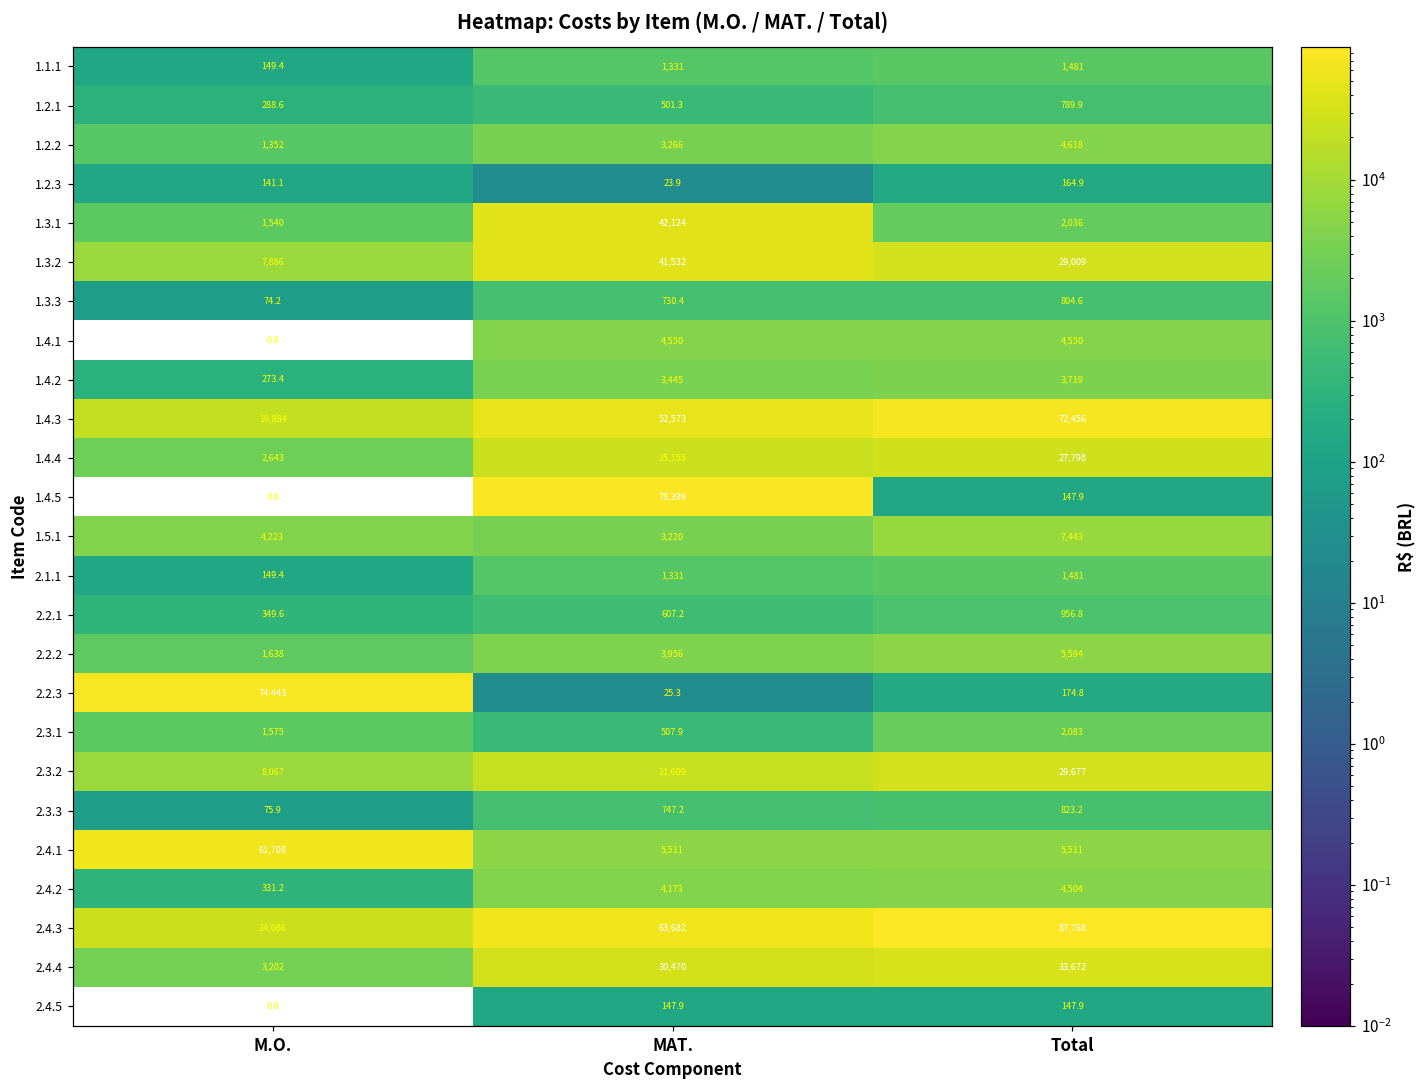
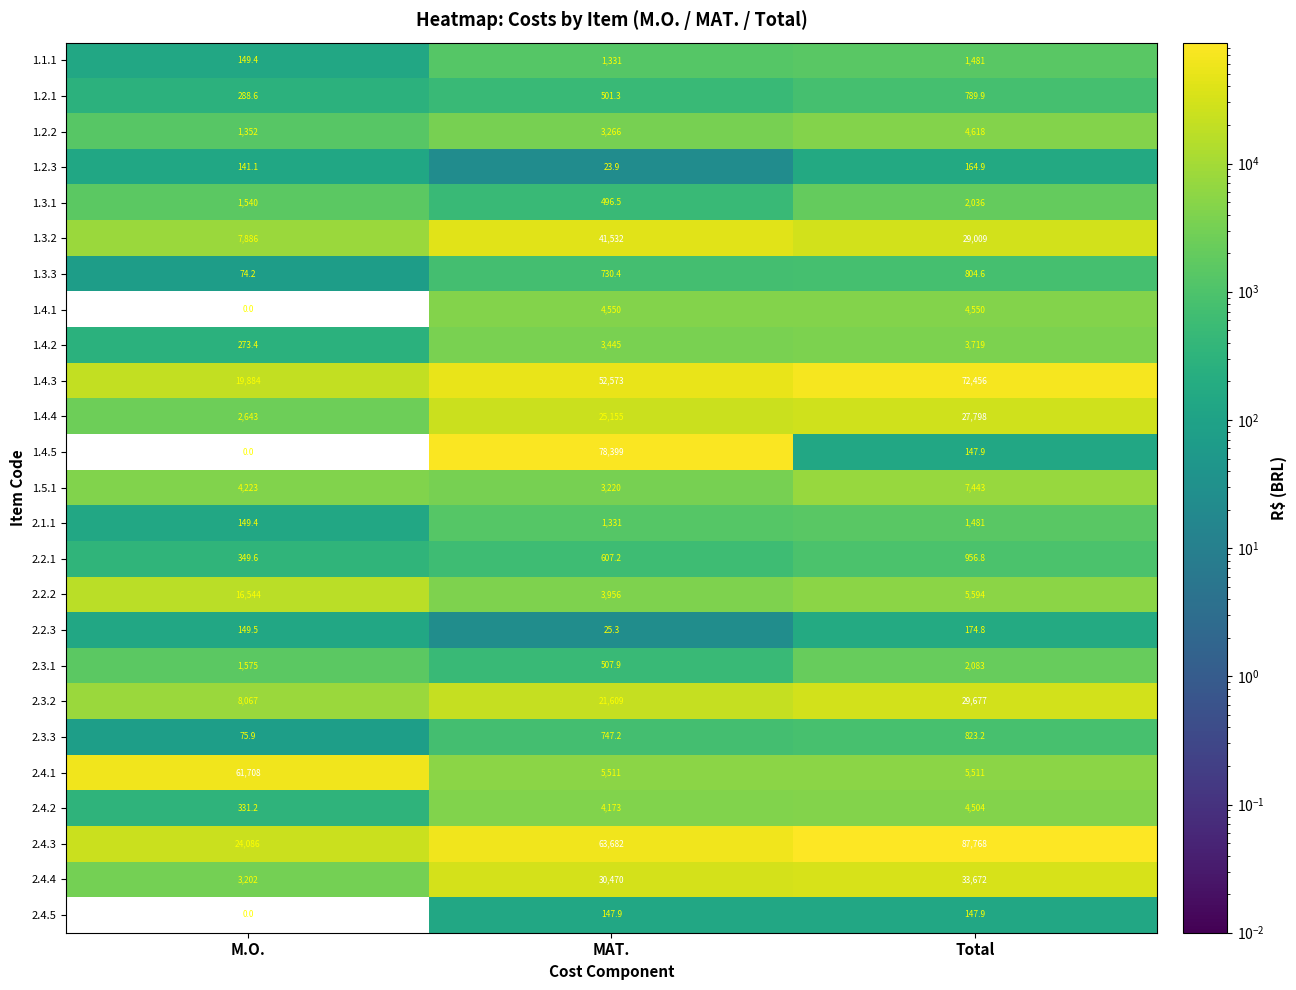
  {
    "1.1.1": {
      "M.O.": "149.4",
      "MAT.": "1,331",
      "Total": "1,481"
    },
    "1.2.1": {
      "M.O.": "288.6",
      "MAT.": "501.3",
      "Total": "789.9"
    },
    "1.2.2": {
      "M.O.": "1,352",
      "MAT.": "3,266",
      "Total": "4,618"
    },
    "1.2.3": {
      "M.O.": "141.1",
      "MAT.": "23.9",
      "Total": "164.9"
    },
    "1.3.1": {
      "M.O.": "1,540",
-     "MAT.": "42,124",
+     "MAT.": "496.5",
      "Total": "2,036"
    },
    "1.3.2": {
      "M.O.": "7,886",
      "MAT.": "41,532",
      "Total": "29,009"
    },
    "1.3.3": {
      "M.O.": "74.2",
      "MAT.": "730.4",
      "Total": "804.6"
    },
    "1.4.1": {
      "M.O.": "0.0",
      "MAT.": "4,550",
      "Total": "4,550"
    },
    "1.4.2": {
      "M.O.": "273.4",
      "MAT.": "3,445",
      "Total": "3,719"
    },
    "1.4.3": {
      "M.O.": "19,884",
      "MAT.": "52,573",
      "Total": "72,456"
    },
    "1.4.4": {
      "M.O.": "2,643",
      "MAT.": "25,155",
      "Total": "27,798"
    },
    "1.4.5": {
      "M.O.": "0.0",
      "MAT.": "78,399",
      "Total": "147.9"
    },
    "1.5.1": {
      "M.O.": "4,223",
      "MAT.": "3,220",
      "Total": "7,443"
    },
    "2.1.1": {
      "M.O.": "149.4",
      "MAT.": "1,331",
      "Total": "1,481"
    },
    "2.2.1": {
      "M.O.": "349.6",
      "MAT.": "607.2",
      "Total": "956.8"
    },
    "2.2.2": {
-     "M.O.": "1,638",
+     "M.O.": "16,544",
      "MAT.": "3,956",
      "Total": "5,594"
    },
    "2.2.3": {
-     "M.O.": "74,443",
+     "M.O.": "149.5",
      "MAT.": "25.3",
      "Total": "174.8"
    },
    "2.3.1": {
      "M.O.": "1,575",
      "MAT.": "507.9",
      "Total": "2,083"
    },
    "2.3.2": {
      "M.O.": "8,067",
      "MAT.": "21,609",
      "Total": "29,677"
    },
    "2.3.3": {
      "M.O.": "75.9",
      "MAT.": "747.2",
      "Total": "823.2"
    },
    "2.4.1": {
      "M.O.": "61,708",
      "MAT.": "5,511",
      "Total": "5,511"
    },
    "2.4.2": {
      "M.O.": "331.2",
      "MAT.": "4,173",
      "Total": "4,504"
    },
    "2.4.3": {
      "M.O.": "24,086",
      "MAT.": "63,682",
      "Total": "87,768"
    },
    "2.4.4": {
      "M.O.": "3,202",
      "MAT.": "30,470",
      "Total": "33,672"
    },
    "2.4.5": {
      "M.O.": "0.0",
      "MAT.": "147.9",
      "Total": "147.9"
    }
  }
